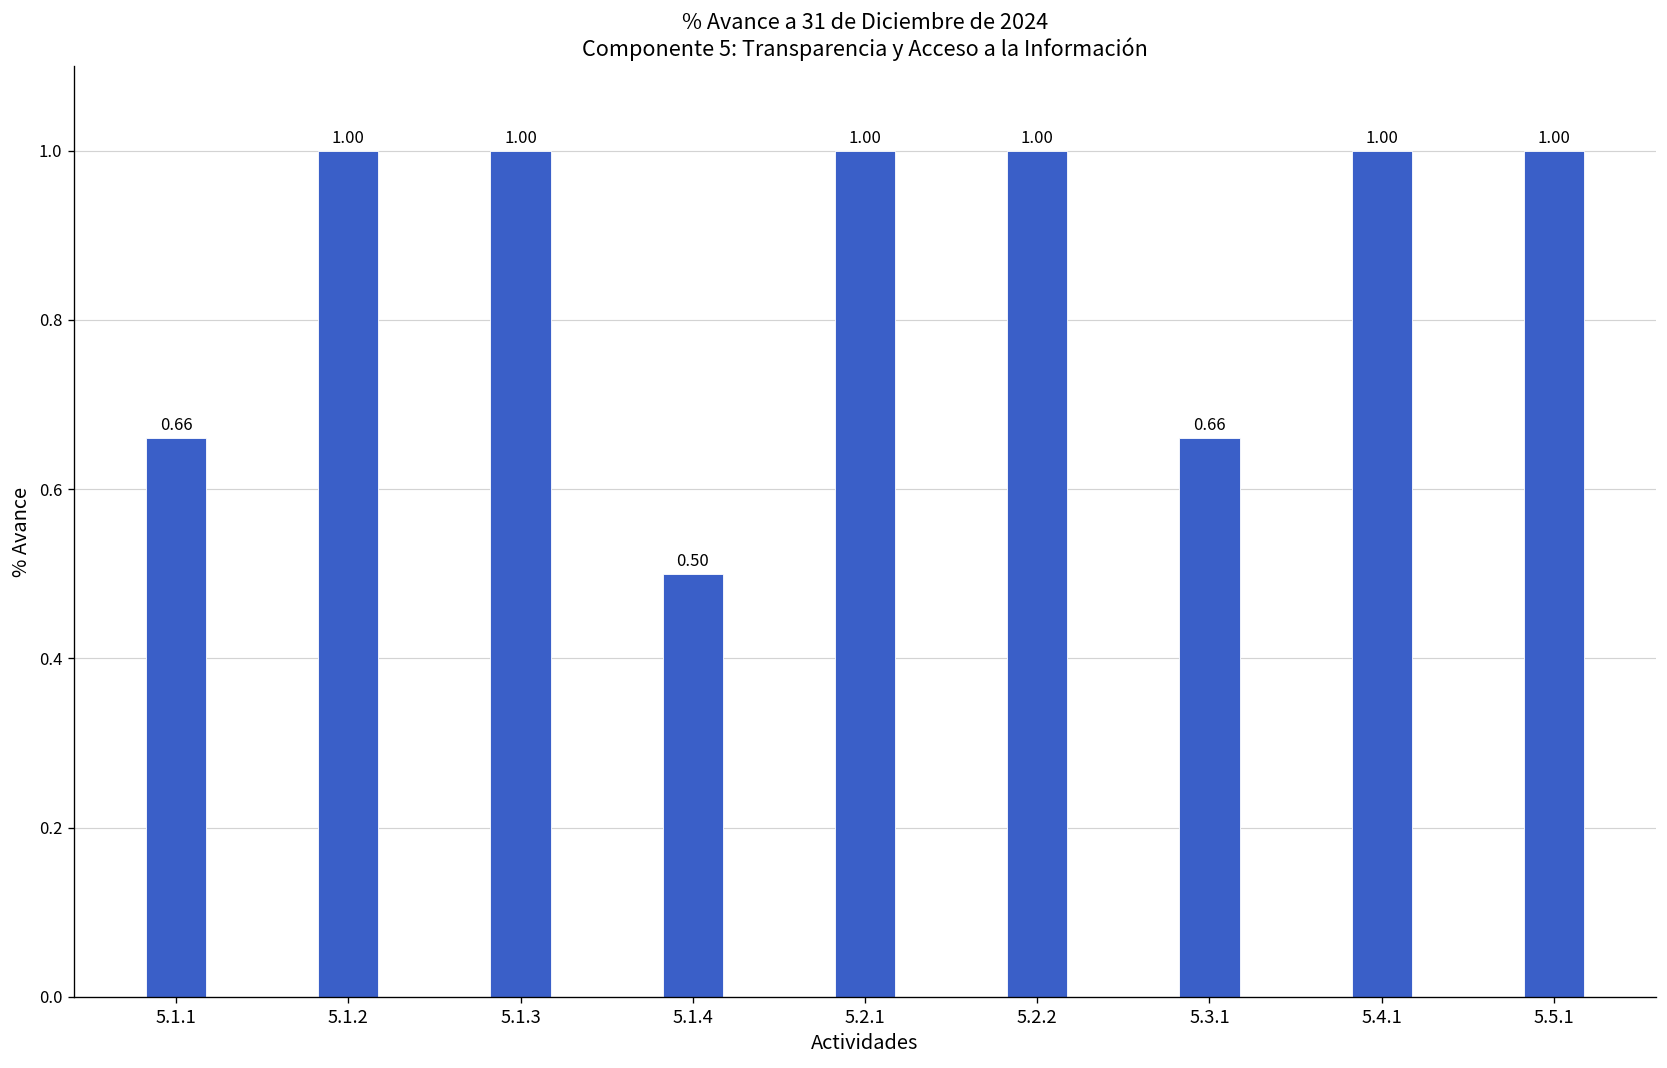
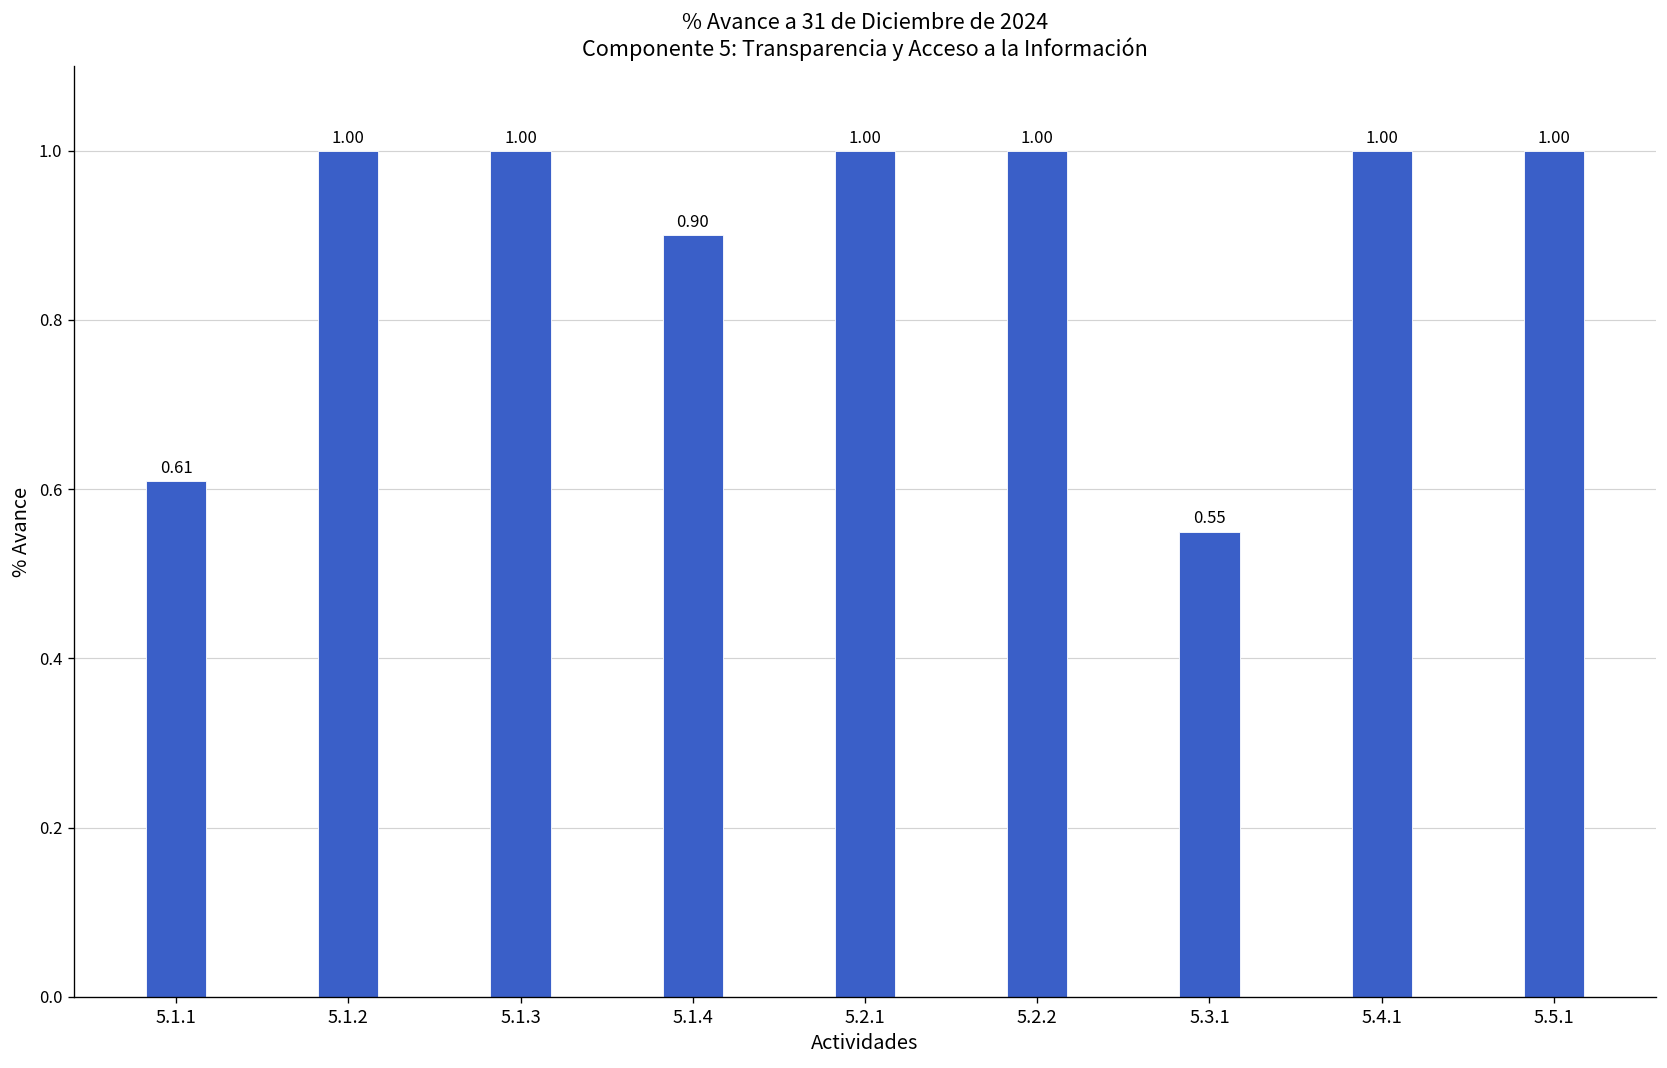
  {
-   "5.1.1": 0.66,
+   "5.1.1": 0.61,
    "5.1.2": 1.00,
    "5.1.3": 1.00,
-   "5.1.4": 0.50,
+   "5.1.4": 0.90,
    "5.2.1": 1.00,
    "5.2.2": 1.00,
-   "5.3.1": 0.66,
+   "5.3.1": 0.55,
    "5.4.1": 1.00,
    "5.5.1": 1.00
  }
